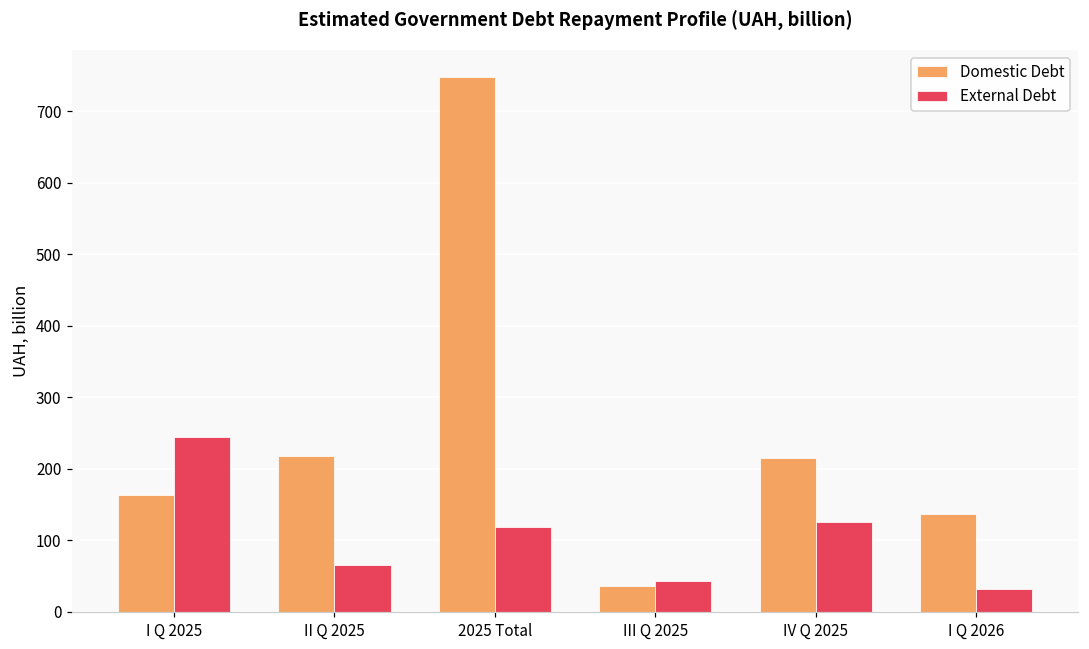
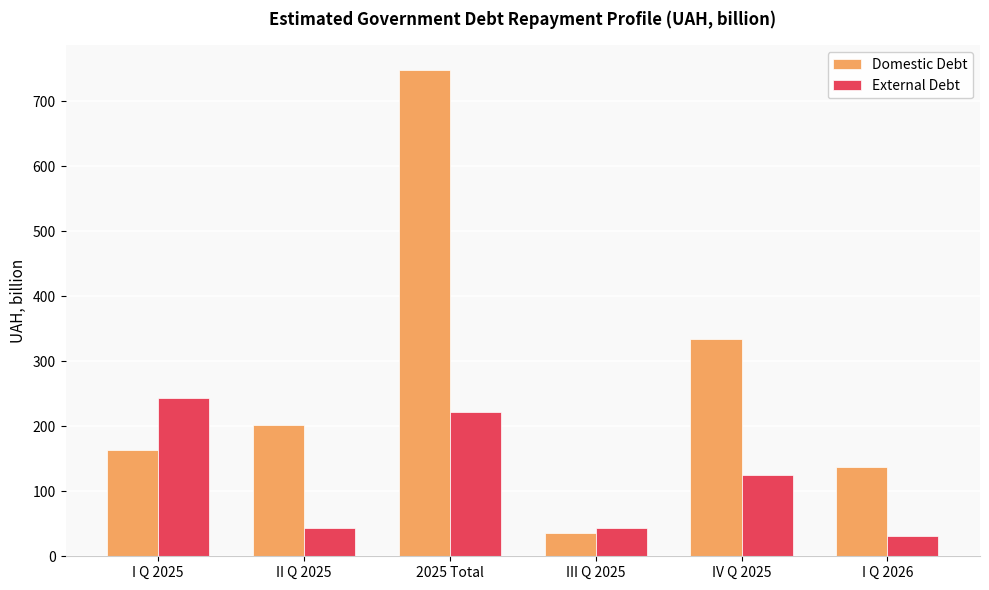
  {
    "Domestic Debt": {
      "I Q 2025": 160,
-     "II Q 2025": 220,
+     "II Q 2025": 200,
      "2025 Total": 750,
      "III Q 2025": 40,
-     "IV Q 2025": 210,
+     "IV Q 2025": 330,
      "I Q 2026": 140
    },
    "External Debt": {
      "I Q 2025": 240,
-     "II Q 2025": 70,
-     "2025 Total": 120,
+     "II Q 2025": 40,
+     "2025 Total": 220,
      "III Q 2025": 40,
      "IV Q 2025": 130,
      "I Q 2026": 30
    }
  }
